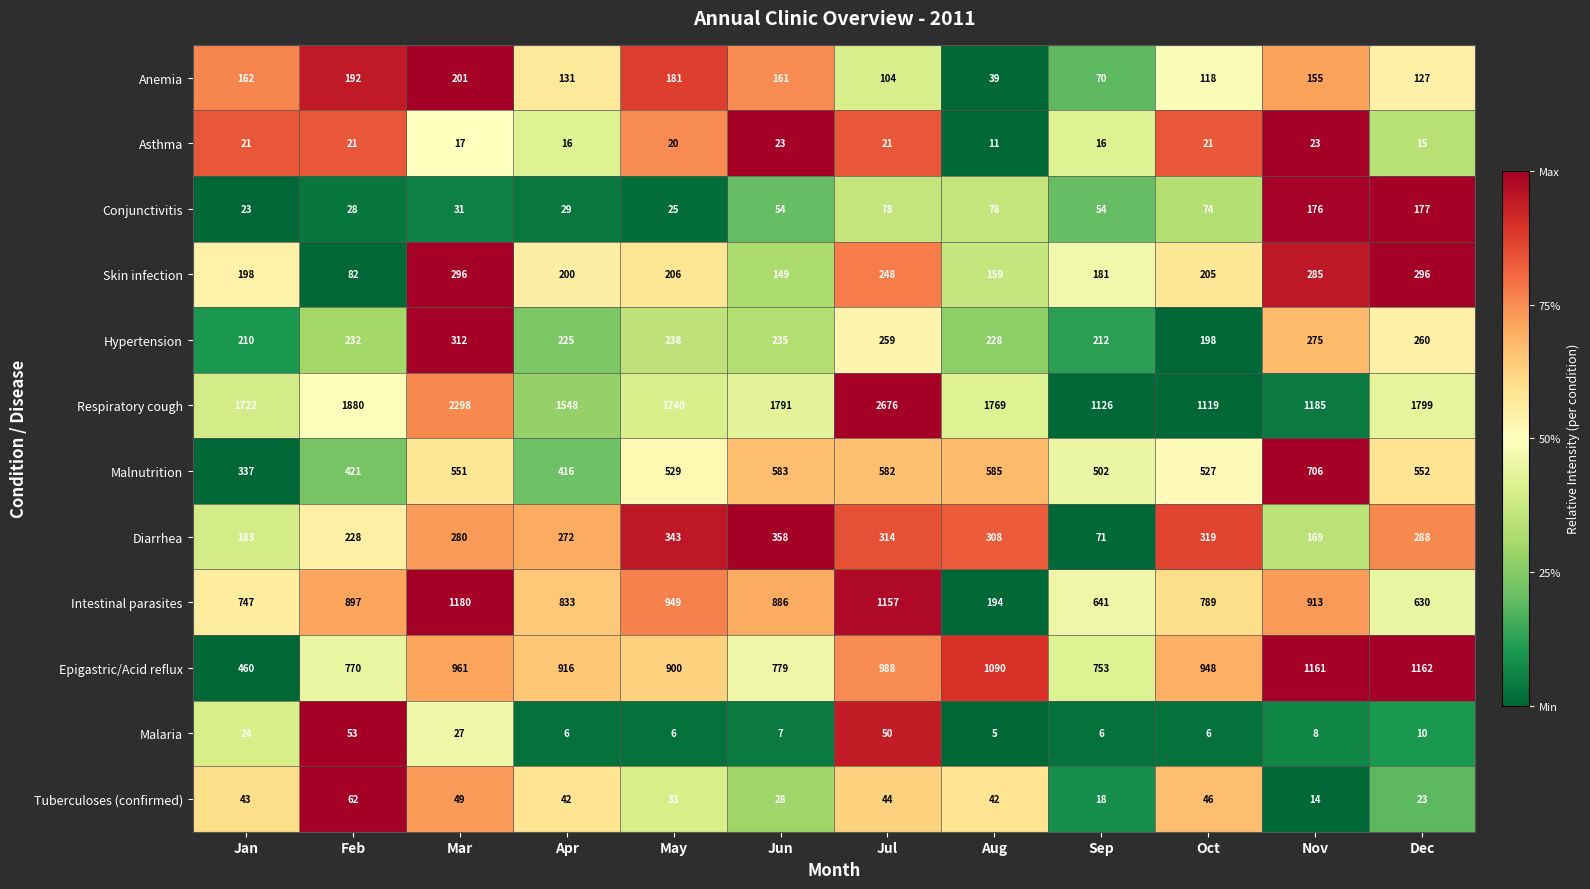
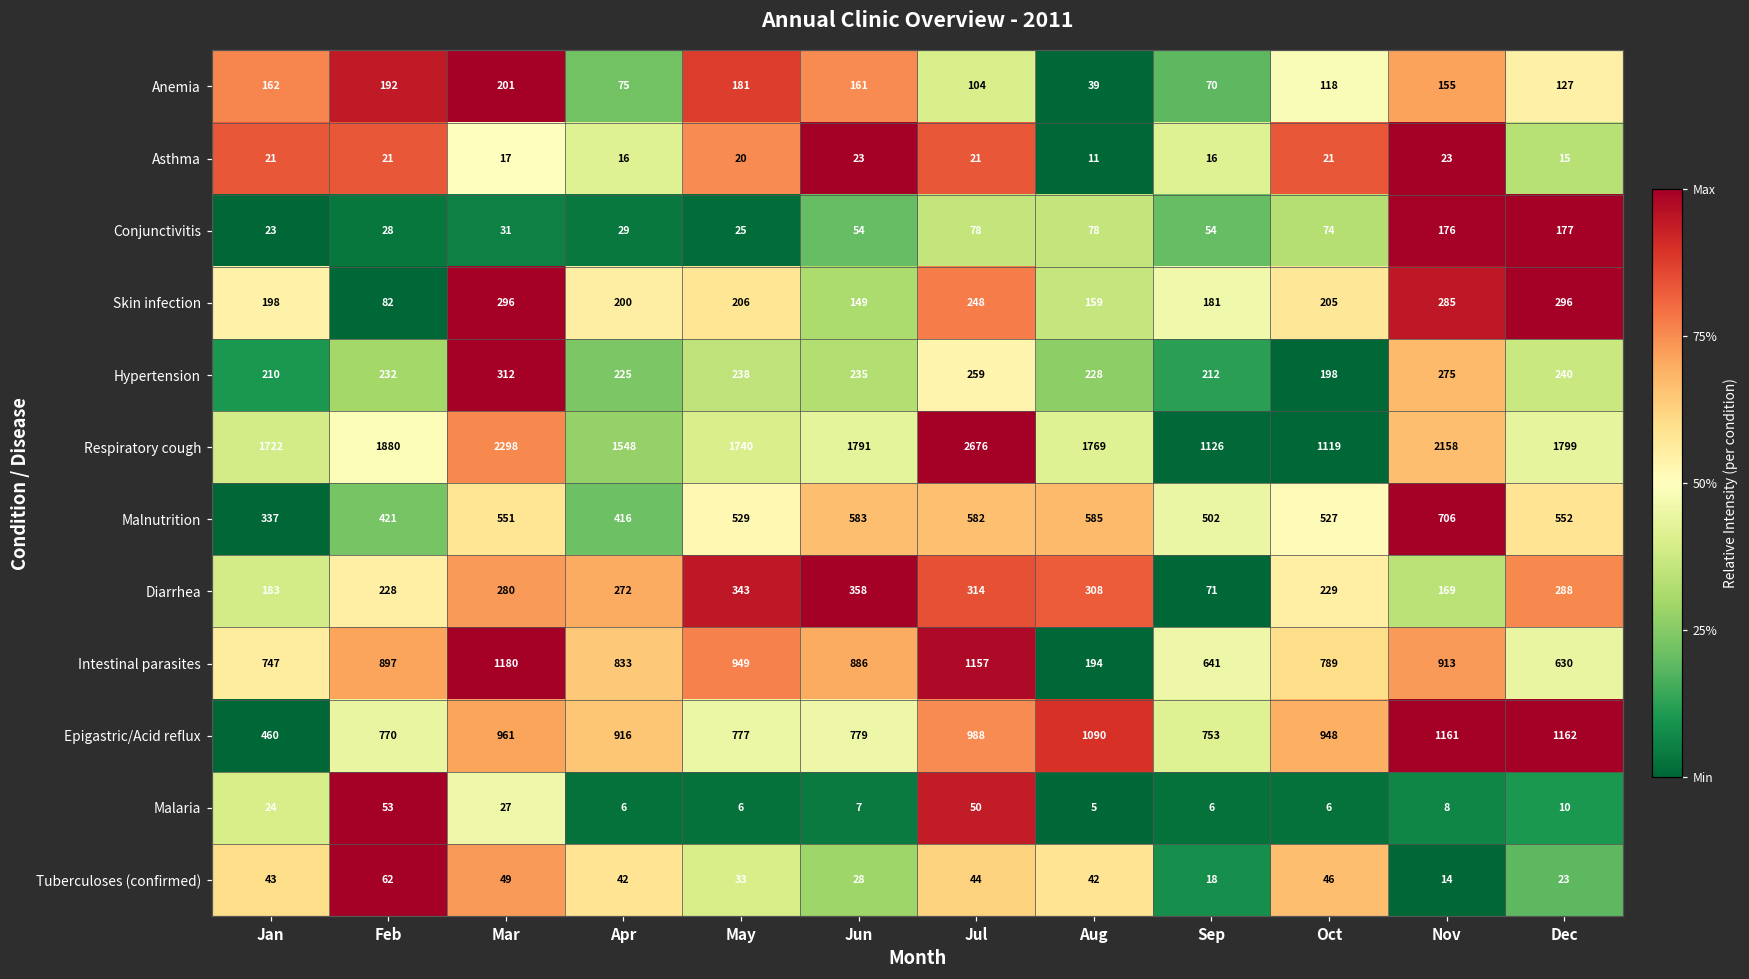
  {
    "Anemia": {
      "Jan": 162,
      "Feb": 192,
      "Mar": 201,
-     "Apr": 131,
+     "Apr": 75,
      "May": 181,
      "Jun": 161,
      "Jul": 104,
      "Aug": 39,
      "Sep": 70,
      "Oct": 118,
      "Nov": 155,
      "Dec": 127
    },
    "Asthma": {
      "Jan": 21,
      "Feb": 21,
      "Mar": 17,
      "Apr": 16,
      "May": 20,
      "Jun": 23,
      "Jul": 21,
      "Aug": 11,
      "Sep": 16,
      "Oct": 21,
      "Nov": 23,
      "Dec": 15
    },
    "Conjunctivitis": {
      "Jan": 23,
      "Feb": 28,
      "Mar": 31,
      "Apr": 29,
      "May": 25,
      "Jun": 54,
      "Jul": 78,
      "Aug": 78,
      "Sep": 54,
      "Oct": 74,
      "Nov": 176,
      "Dec": 177
    },
    "Skin infection": {
      "Jan": 198,
      "Feb": 82,
      "Mar": 296,
      "Apr": 200,
      "May": 206,
      "Jun": 149,
      "Jul": 248,
      "Aug": 159,
      "Sep": 181,
      "Oct": 205,
      "Nov": 285,
      "Dec": 296
    },
    "Hypertension": {
      "Jan": 210,
      "Feb": 232,
      "Mar": 312,
      "Apr": 225,
      "May": 238,
      "Jun": 235,
      "Jul": 259,
      "Aug": 228,
      "Sep": 212,
      "Oct": 198,
      "Nov": 275,
-     "Dec": 260
+     "Dec": 240
    },
    "Respiratory cough": {
      "Jan": 1722,
      "Feb": 1880,
      "Mar": 2298,
      "Apr": 1548,
      "May": 1740,
      "Jun": 1791,
      "Jul": 2676,
      "Aug": 1769,
      "Sep": 1126,
      "Oct": 1119,
-     "Nov": 1185,
+     "Nov": 2158,
      "Dec": 1799
    },
    "Malnutrition": {
      "Jan": 337,
      "Feb": 421,
      "Mar": 551,
      "Apr": 416,
      "May": 529,
      "Jun": 583,
      "Jul": 582,
      "Aug": 585,
      "Sep": 502,
      "Oct": 527,
      "Nov": 706,
      "Dec": 552
    },
    "Diarrhea": {
      "Jan": 183,
      "Feb": 228,
      "Mar": 280,
      "Apr": 272,
      "May": 343,
      "Jun": 358,
      "Jul": 314,
      "Aug": 308,
      "Sep": 71,
-     "Oct": 319,
+     "Oct": 229,
      "Nov": 169,
      "Dec": 288
    },
    "Intestinal parasites": {
      "Jan": 747,
      "Feb": 897,
      "Mar": 1180,
      "Apr": 833,
      "May": 949,
      "Jun": 886,
      "Jul": 1157,
      "Aug": 194,
      "Sep": 641,
      "Oct": 789,
      "Nov": 913,
      "Dec": 630
    },
    "Epigastric/Acid reflux": {
      "Jan": 460,
      "Feb": 770,
      "Mar": 961,
      "Apr": 916,
-     "May": 900,
+     "May": 777,
      "Jun": 779,
      "Jul": 988,
      "Aug": 1090,
      "Sep": 753,
      "Oct": 948,
      "Nov": 1161,
      "Dec": 1162
    },
    "Malaria": {
      "Jan": 24,
      "Feb": 53,
      "Mar": 27,
      "Apr": 6,
      "May": 6,
      "Jun": 7,
      "Jul": 50,
      "Aug": 5,
      "Sep": 6,
      "Oct": 6,
      "Nov": 8,
      "Dec": 10
    },
    "Tuberculoses (confirmed)": {
      "Jan": 43,
      "Feb": 62,
      "Mar": 49,
      "Apr": 42,
      "May": 33,
      "Jun": 28,
      "Jul": 44,
      "Aug": 42,
      "Sep": 18,
      "Oct": 46,
      "Nov": 14,
      "Dec": 23
    }
  }
